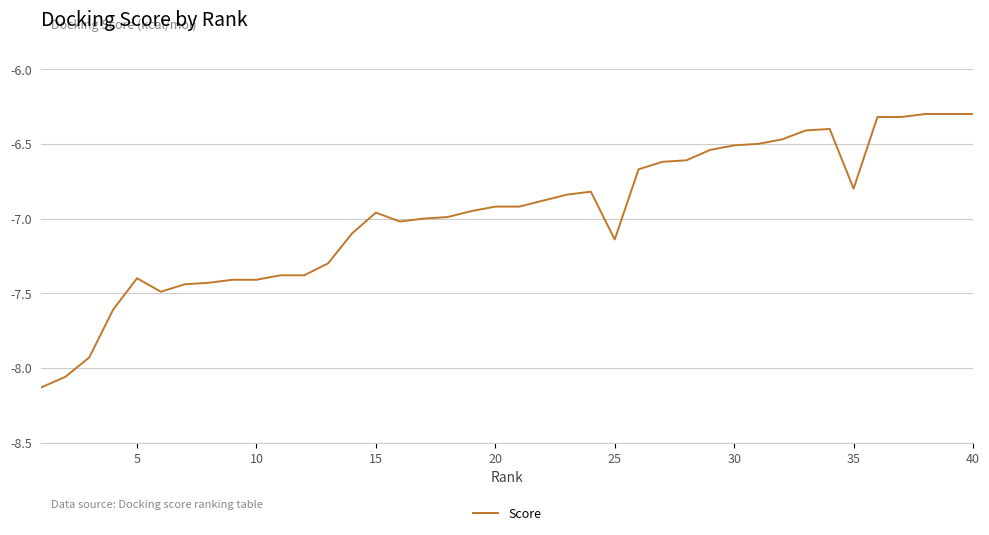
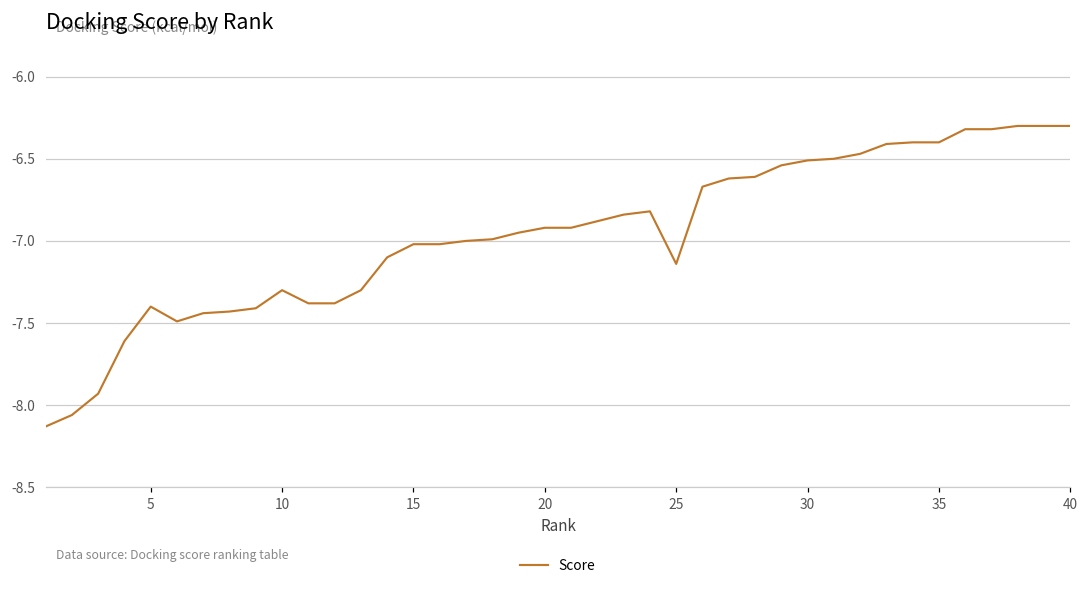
  {
    "5": -7.40,
-   "10": -7.41,
-   "15": -6.96,
+   "10": -7.30,
+   "15": -7.02,
    "20": -6.92,
    "25": -7.14,
    "30": -6.51,
-   "35": -6.8,
+   "35": -6.4,
    "40": -6.30
  }
